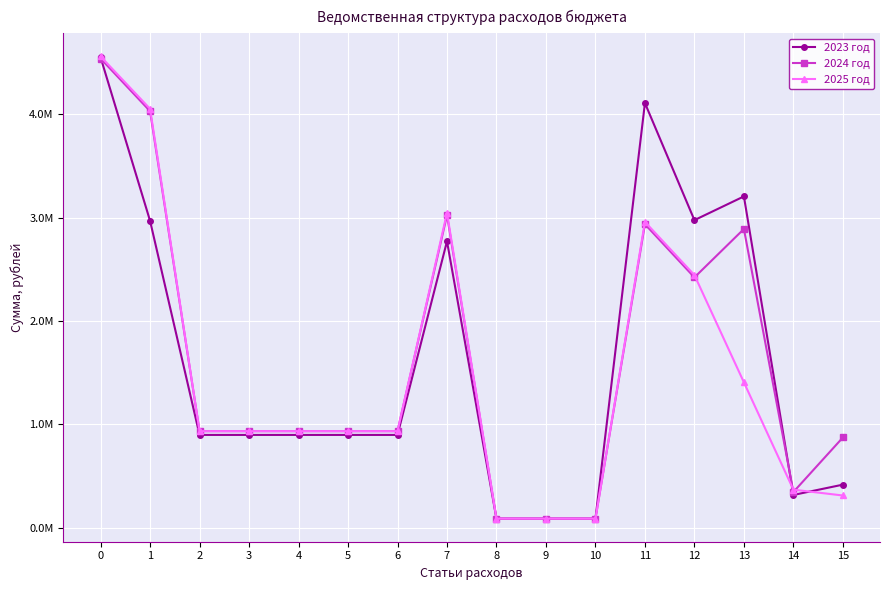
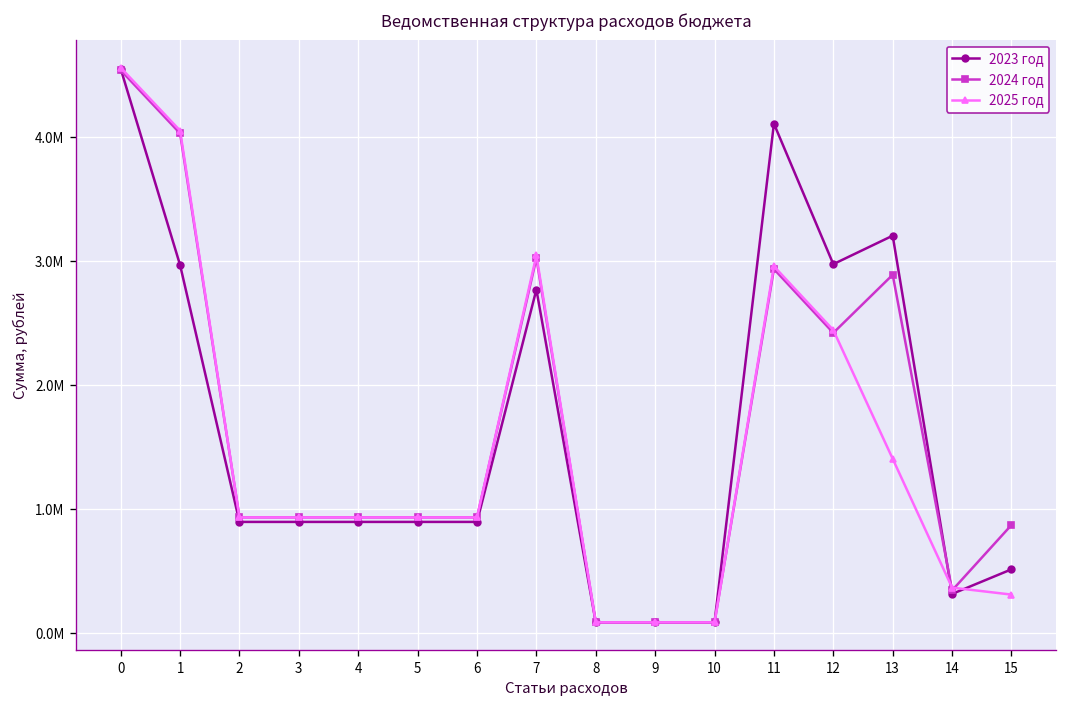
  {
    "2023 год": {
      "1": 2970000,
      "2": 900000,
      "3": 900000,
      "4": 900000,
      "5": 900000,
      "6": 900000,
      "7": 2770000,
      "11": 4110000,
      "12": 2980000,
      "13": 3210000,
      "14": 320000,
-     "15": 420000
+     "15": 520000
    },
    "2024 год": {
      "13": 2890000,
      "15": 870000
    },
    "2025 год": {
      "13": 1410000,
      "15": 310000
    }
  }
